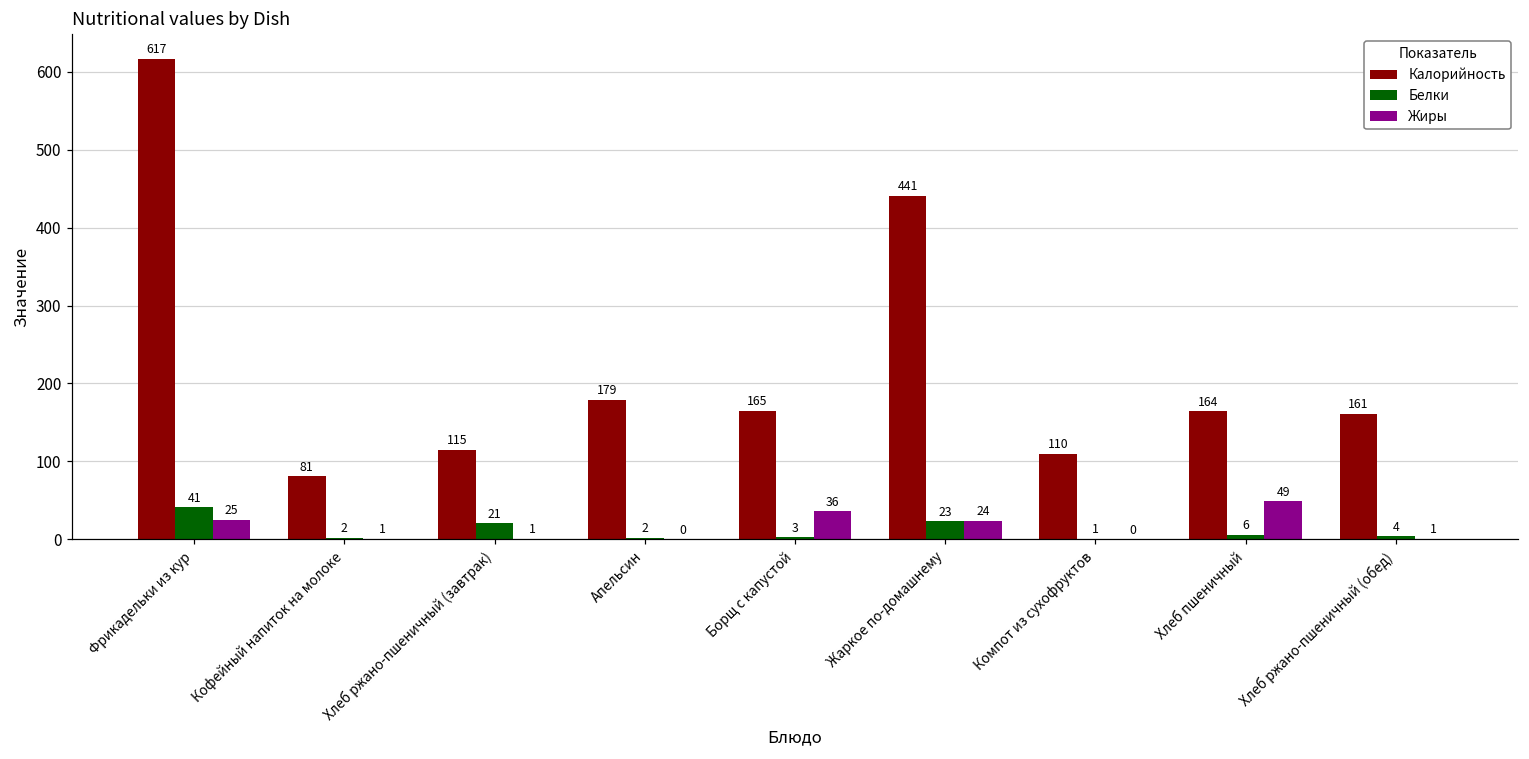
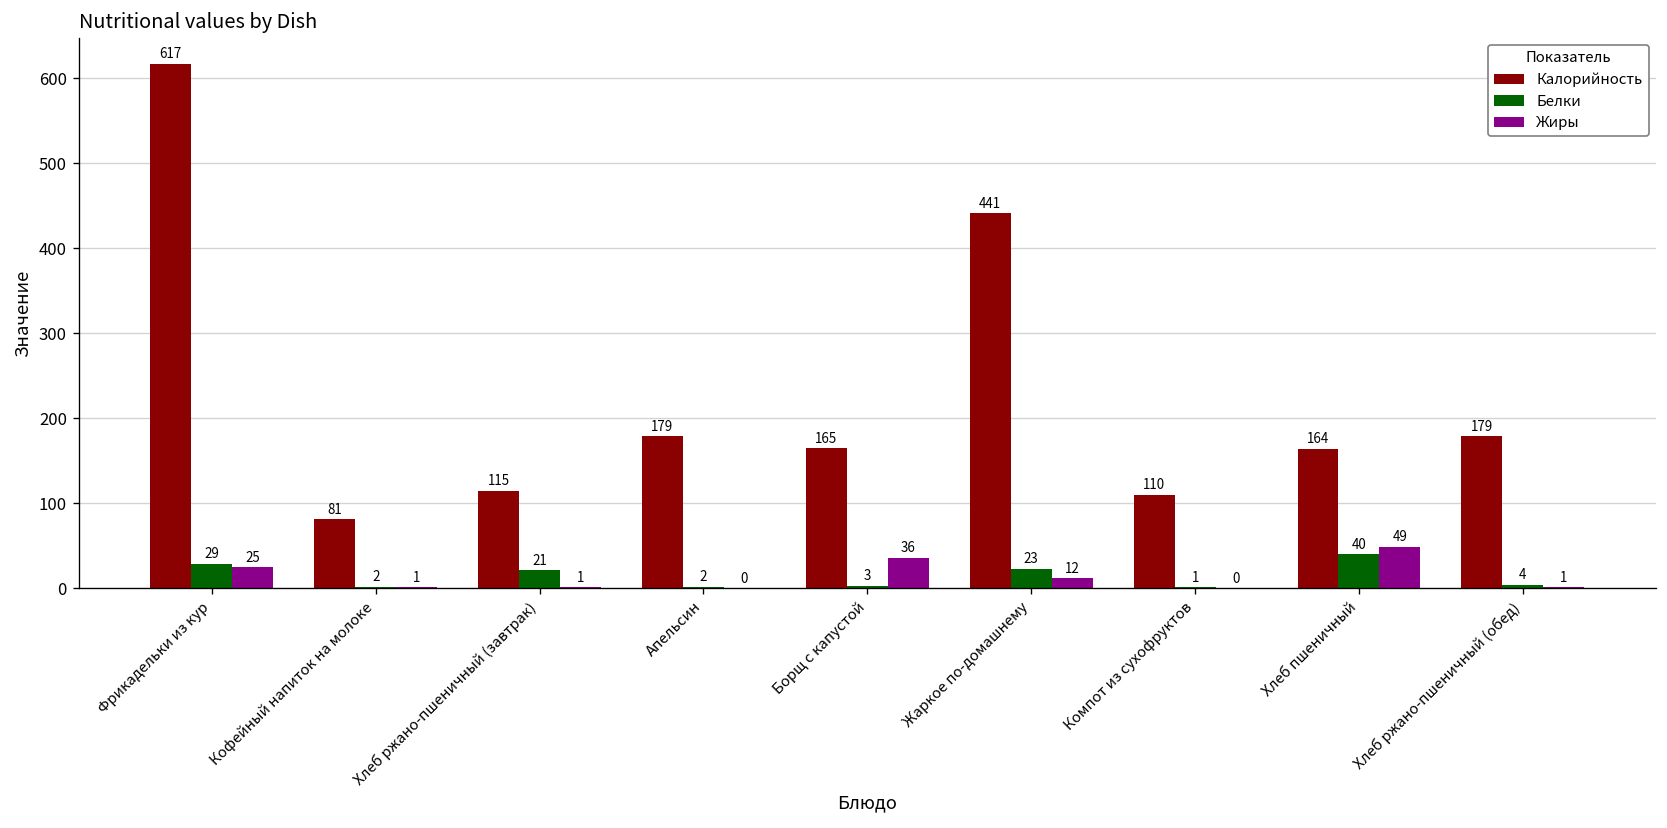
  {
    "Калорийность": {
      "Фрикадельки из кур": 617,
      "Кофейный напиток на молоке": 81,
      "Хлеб ржано-пшеничный (завтрак)": 115,
      "Апельсин": 179,
      "Борщ с капустой": 165,
      "Жаркое по-домашнему": 441,
      "Компот из сухофруктов": 110,
      "Хлеб пшеничный": 164,
-     "Хлеб ржано-пшеничный (обед)": 161
+     "Хлеб ржано-пшеничный (обед)": 179
    },
    "Белки": {
-     "Фрикадельки из кур": 41,
+     "Фрикадельки из кур": 29,
      "Кофейный напиток на молоке": 2,
      "Хлеб ржано-пшеничный (завтрак)": 21,
      "Апельсин": 2,
      "Борщ с капустой": 3,
      "Жаркое по-домашнему": 23,
      "Компот из сухофруктов": 1,
-     "Хлеб пшеничный": 6,
+     "Хлеб пшеничный": 40,
      "Хлеб ржано-пшеничный (обед)": 4
    },
    "Жиры": {
      "Фрикадельки из кур": 25,
      "Кофейный напиток на молоке": 1,
      "Хлеб ржано-пшеничный (завтрак)": 1,
      "Апельсин": 0,
      "Борщ с капустой": 36,
-     "Жаркое по-домашнему": 24,
+     "Жаркое по-домашнему": 12,
      "Компот из сухофруктов": 0,
      "Хлеб пшеничный": 49,
      "Хлеб ржано-пшеничный (обед)": 1
    }
  }
